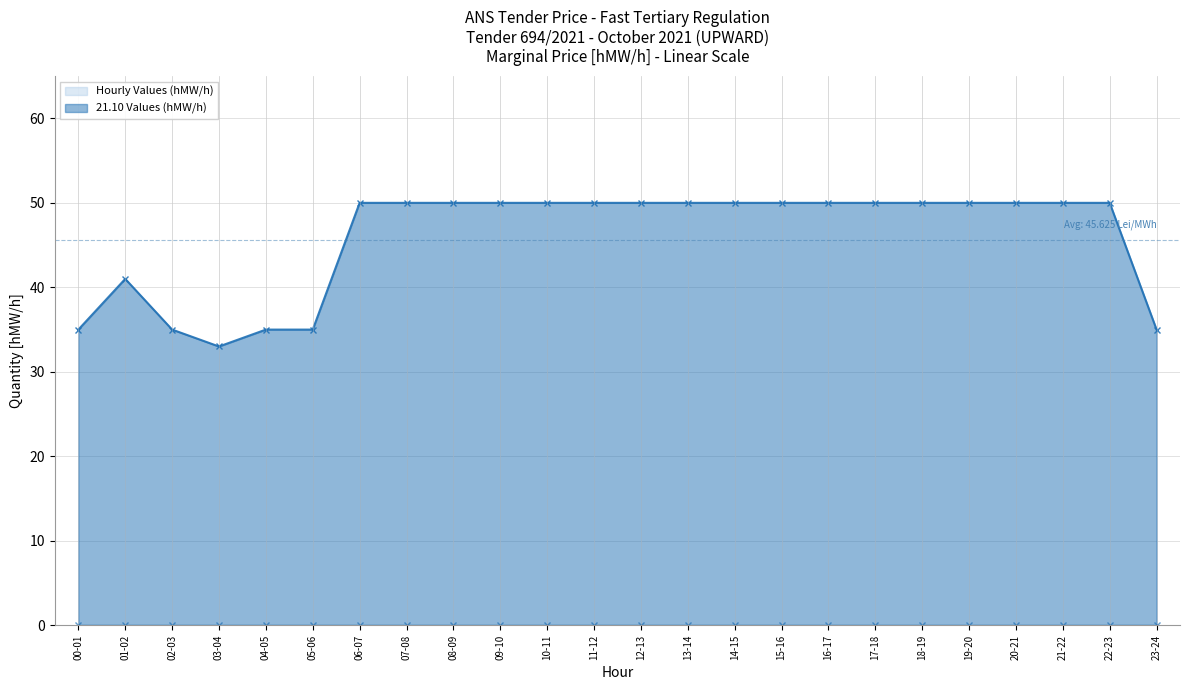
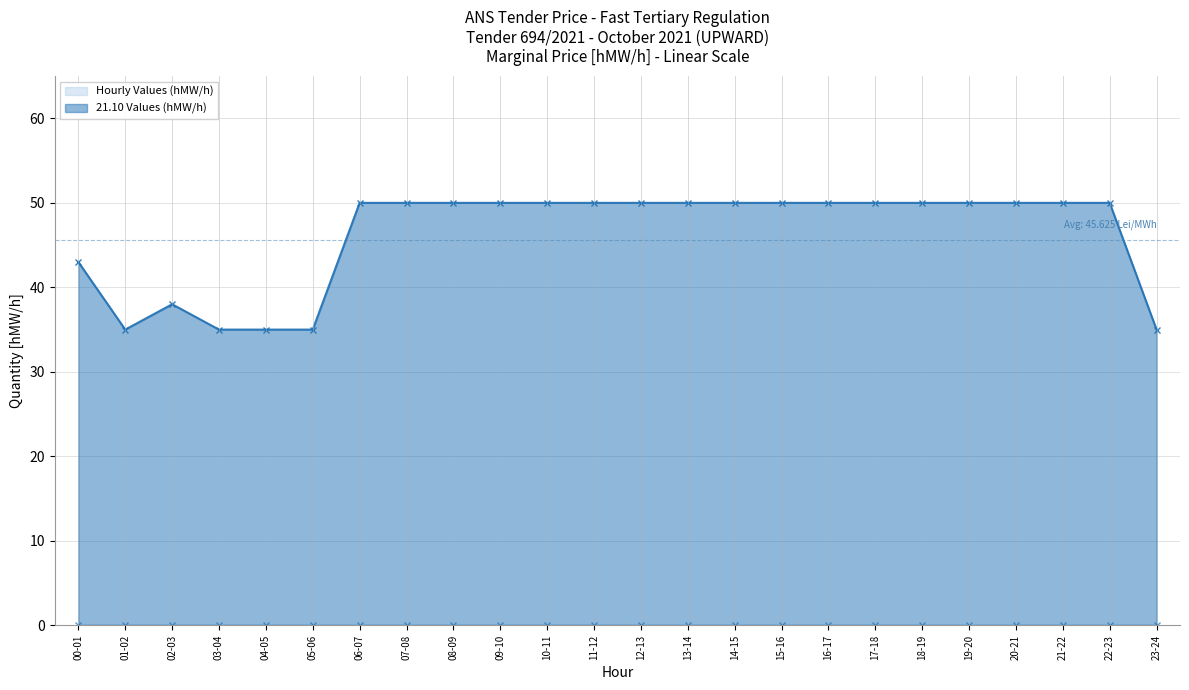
  {
    "Hourly Values (hMW/h)": {
      "00-01": 0,
      "01-02": 0,
      "02-03": 0,
      "03-04": 0,
      "04-05": 0,
      "05-06": 0,
      "06-07": 0,
      "07-08": 0,
      "08-09": 0,
      "09-10": 0,
      "10-11": 0,
      "11-12": 0,
      "12-13": 0,
      "13-14": 0,
      "14-15": 0,
      "15-16": 0,
      "16-17": 0,
      "17-18": 0,
      "18-19": 0,
      "19-20": 0,
      "20-21": 0,
      "21-22": 0,
      "22-23": 0,
      "23-24": 0
    },
    "21.10 Values (hMW/h)": {
-     "00-01": 35,
-     "01-02": 41,
-     "02-03": 35,
-     "03-04": 33,
+     "00-01": 43,
+     "01-02": 35,
+     "02-03": 38,
+     "03-04": 35,
      "04-05": 35,
      "05-06": 35,
      "06-07": 50,
      "07-08": 50,
      "08-09": 50,
      "09-10": 50,
      "10-11": 50,
      "11-12": 50,
      "12-13": 50,
      "13-14": 50,
      "14-15": 50,
      "15-16": 50,
      "16-17": 50,
      "17-18": 50,
      "18-19": 50,
      "19-20": 50,
      "20-21": 50,
      "23-24": 35
    }
  }
